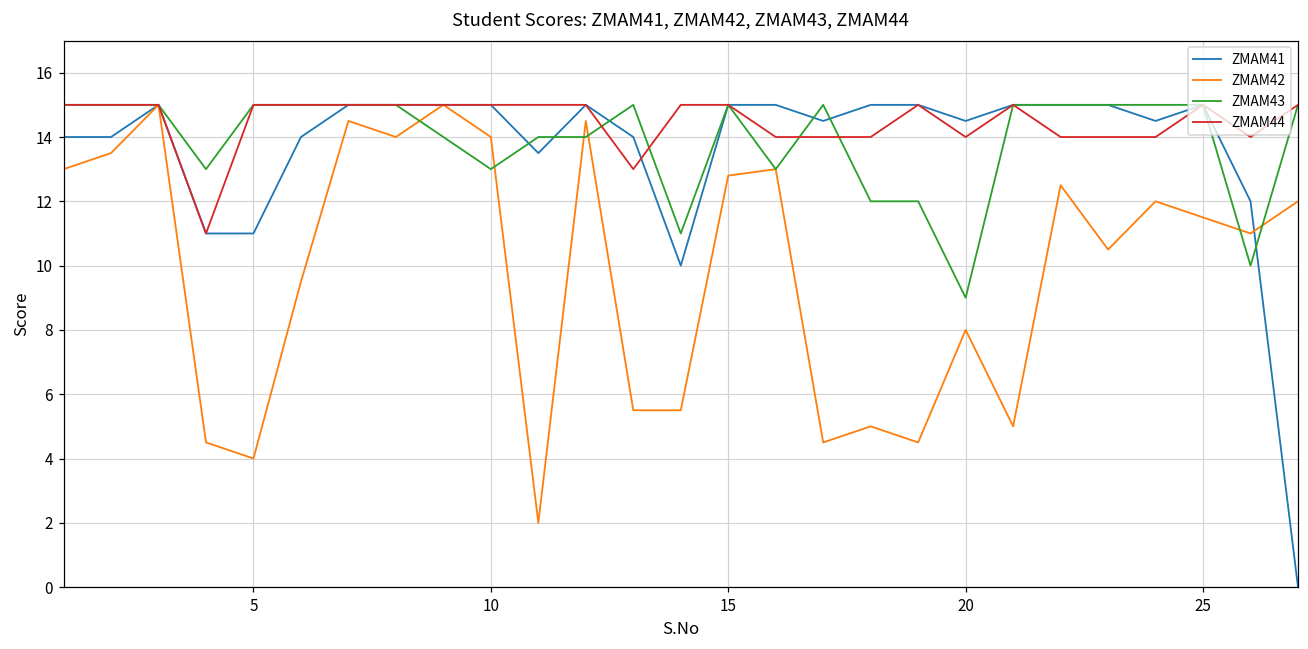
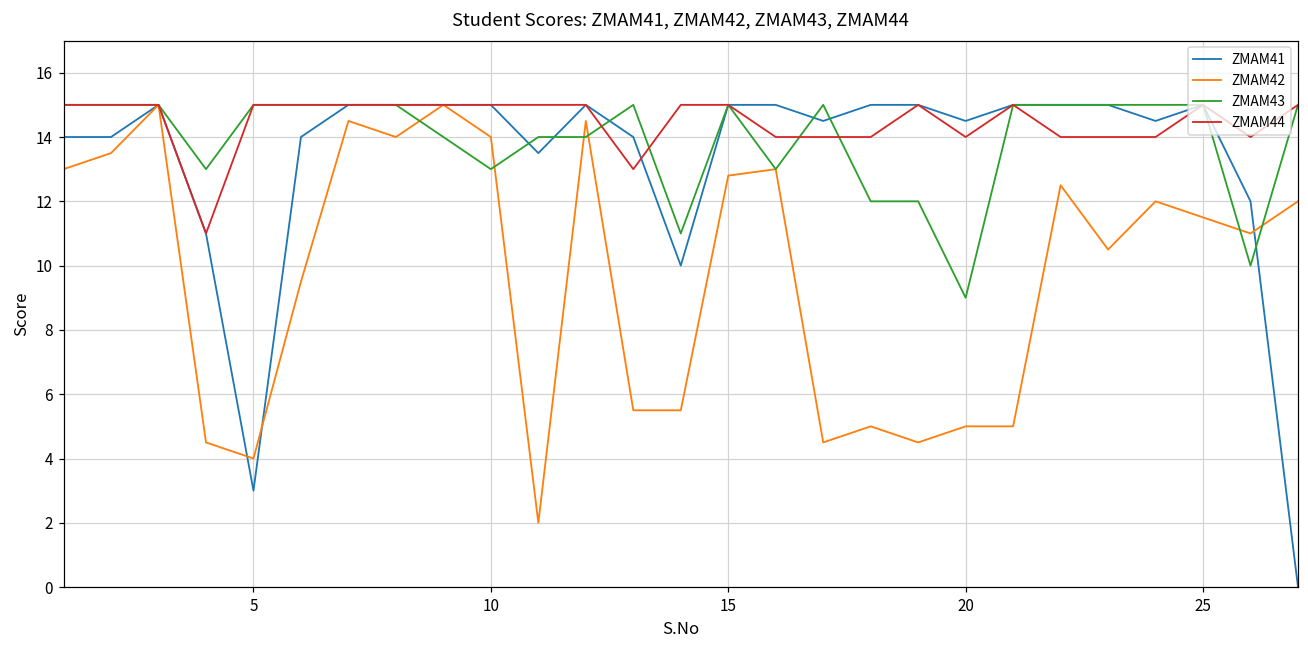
  {
    "ZMAM41": {
-     "5": 11,
+     "5": 3,
      "20": 14.5
    },
    "ZMAM42": {
      "5": 4,
      "10": 14,
      "15": 12.8,
-     "20": 8,
+     "20": 5,
      "25": 11.5
    },
    "ZMAM43": {
      "10": 13,
      "20": 9
    },
    "ZMAM44": {
      "20": 14
    }
  }
